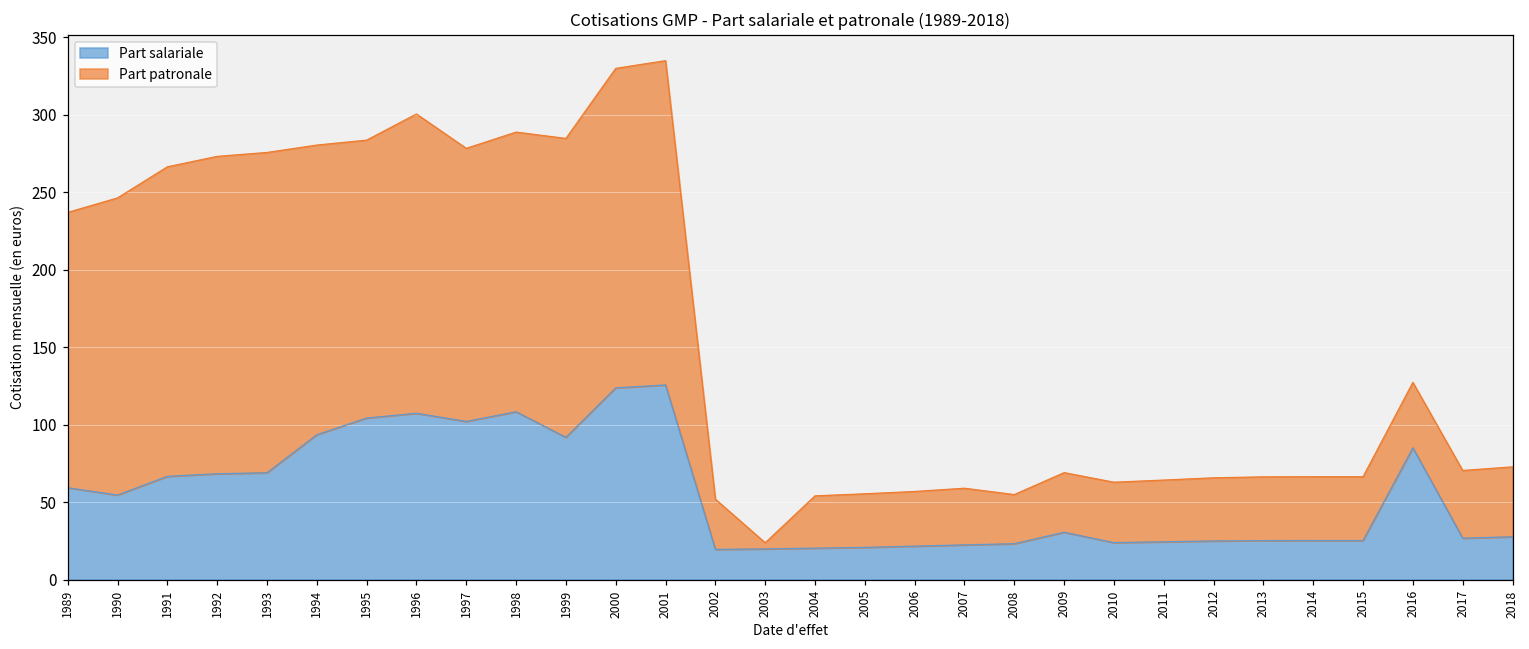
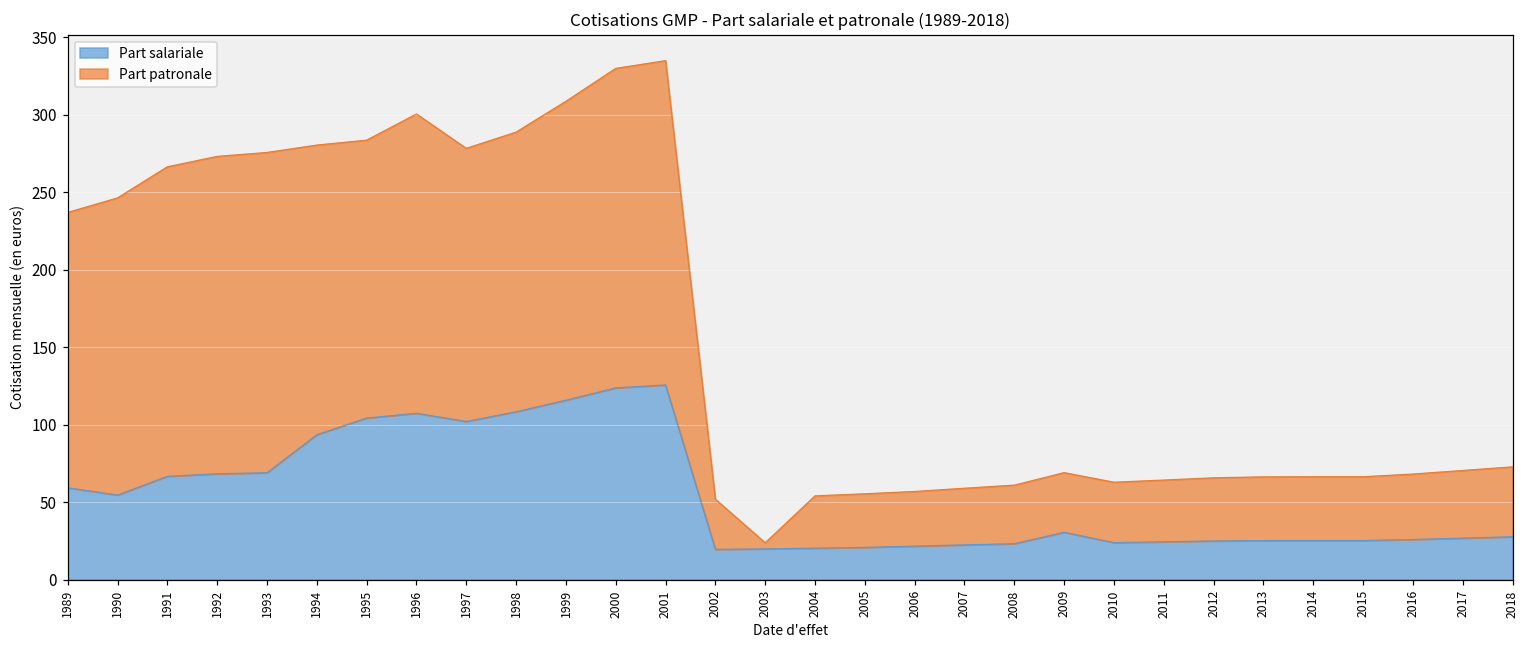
  {
    "Part salariale": {
      "1989": 59,
      "1990": 55,
      "1991": 67,
      "1992": 68,
      "1993": 69,
      "1994": 93,
      "1995": 104,
      "1996": 107,
      "1997": 102,
      "1998": 108,
-     "1999": 92,
+     "1999": 116,
      "2000": 124,
      "2001": 126,
      "2002": 19,
      "2003": 20,
      "2004": 20,
      "2005": 21,
      "2006": 22,
      "2007": 22,
      "2008": 23,
      "2009": 31,
      "2010": 24,
      "2011": 24,
      "2012": 25,
      "2013": 25,
      "2014": 25,
      "2015": 25,
-     "2016": 85,
+     "2016": 26,
      "2017": 27,
      "2018": 28
    },
    "Part patronale": {
      "1989": 178,
      "1990": 192,
      "1991": 200,
      "1992": 205,
      "1993": 207,
      "1994": 187,
      "1995": 179,
      "1996": 193,
      "1997": 176,
      "1998": 180,
      "1999": 193,
      "2000": 206,
      "2001": 209,
      "2002": 32,
      "2003": 4,
      "2004": 34,
      "2005": 35,
      "2006": 35,
      "2007": 37,
-     "2008": 32,
+     "2008": 38,
      "2009": 38,
      "2010": 39,
      "2011": 40,
      "2012": 41,
      "2013": 41,
      "2014": 41,
      "2015": 41,
      "2016": 42,
      "2017": 44,
      "2018": 45
    }
  }
